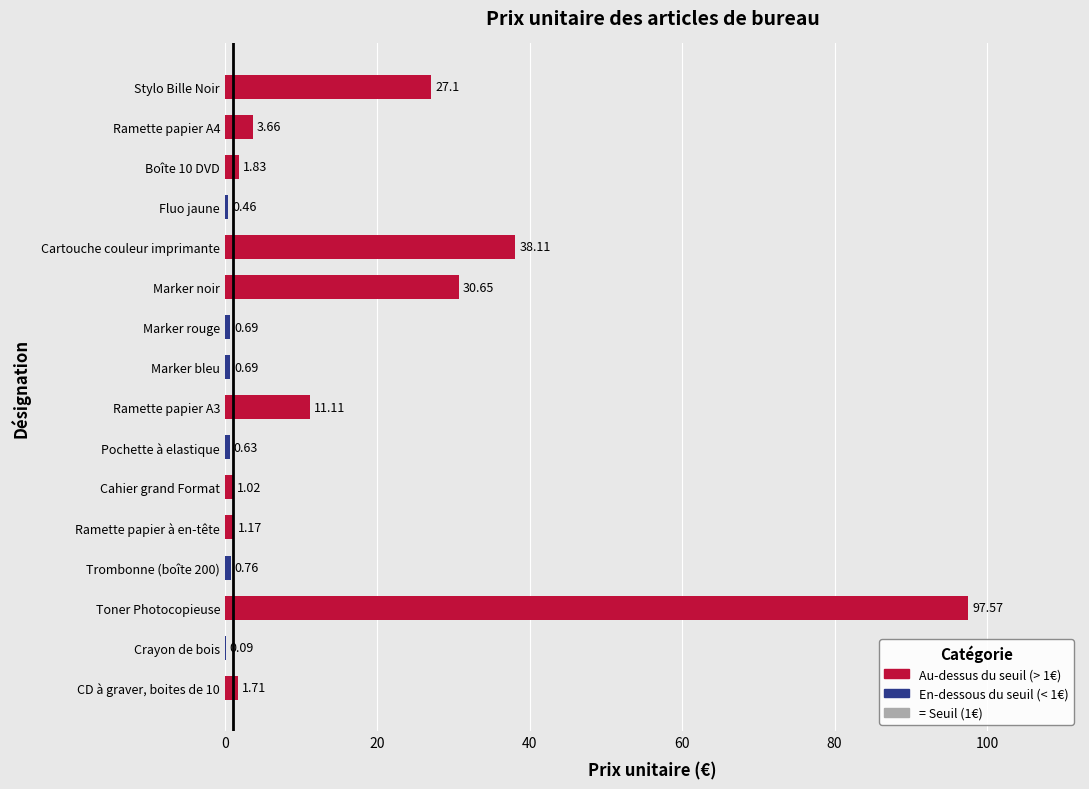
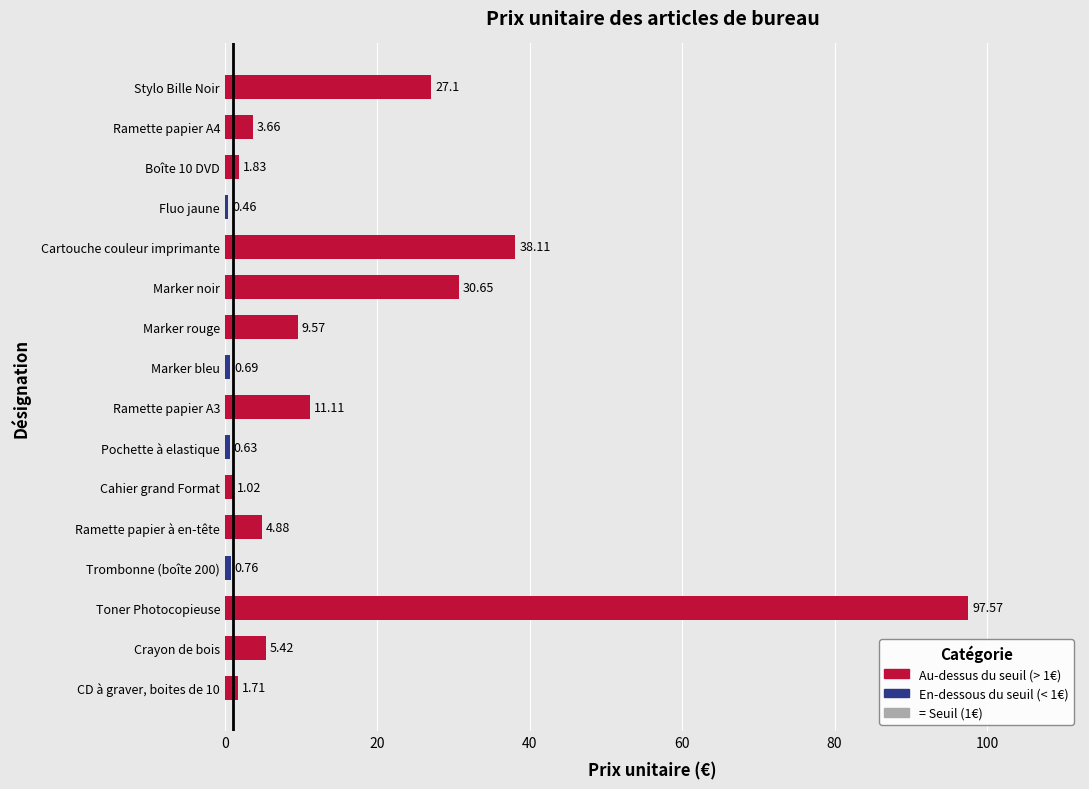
  {
    "Stylo Bille Noir": 27.1,
    "Ramette papier A4": 3.66,
    "Boîte 10 DVD": 1.83,
    "Fluo jaune": 0.46,
    "Cartouche couleur imprimante": 38.11,
    "Marker noir": 30.65,
-   "Marker rouge": 0.69,
+   "Marker rouge": 9.57,
    "Marker bleu": 0.69,
    "Ramette papier A3": 11.11,
    "Pochette à elastique": 0.63,
    "Cahier grand Format": 1.02,
-   "Ramette papier à en-tête": 1.17,
+   "Ramette papier à en-tête": 4.88,
    "Trombonne (boîte 200)": 0.76,
    "Toner Photocopieuse": 97.57,
-   "Crayon de bois": 0.09,
+   "Crayon de bois": 5.42,
    "CD à graver, boites de 10": 1.71
  }
